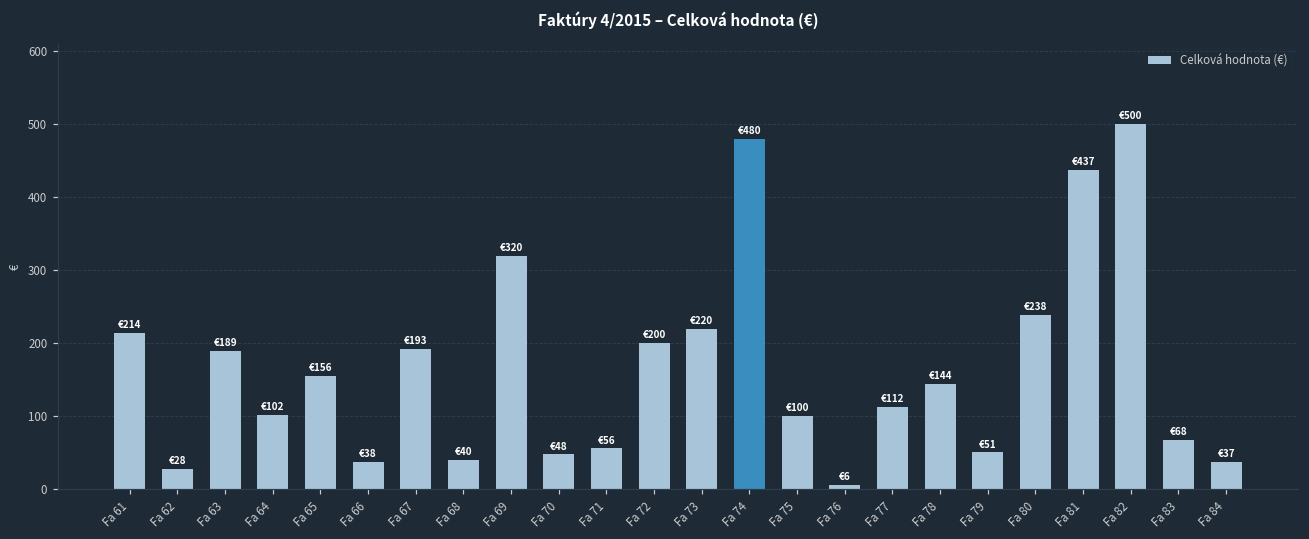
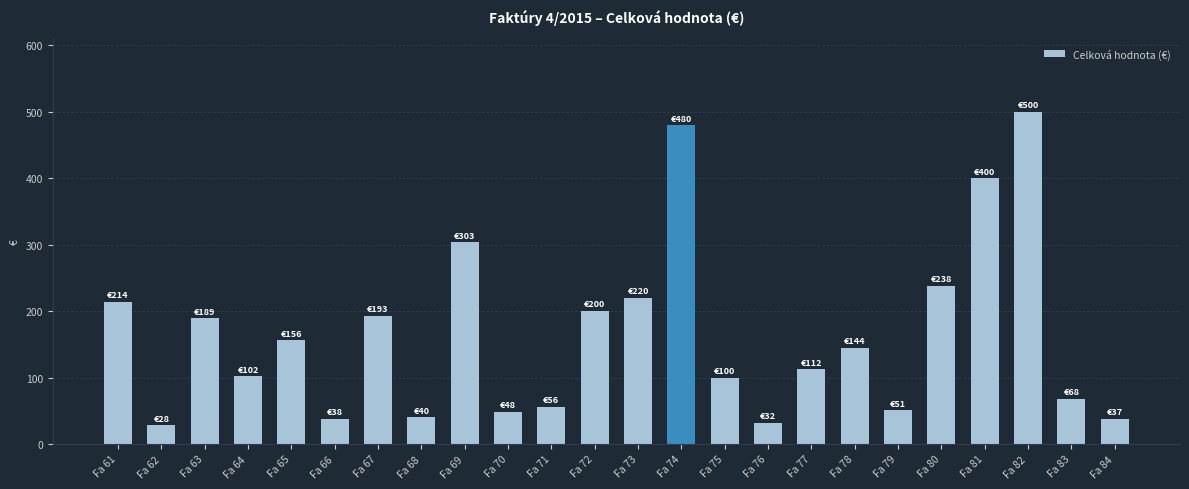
  {
    "Fa 61": "€214",
    "Fa 62": "€28",
    "Fa 63": "€189",
    "Fa 64": "€102",
    "Fa 65": "€156",
    "Fa 66": "€38",
    "Fa 67": "€193",
    "Fa 68": "€40",
-   "Fa 69": "€320",
+   "Fa 69": "€303",
    "Fa 70": "€48",
    "Fa 71": "€56",
    "Fa 72": "€200",
    "Fa 73": "€220",
    "Fa 74": "€480",
    "Fa 75": "€100",
-   "Fa 76": "€6",
+   "Fa 76": "€32",
    "Fa 77": "€112",
    "Fa 78": "€144",
    "Fa 79": "€51",
    "Fa 80": "€238",
-   "Fa 81": "€437",
+   "Fa 81": "€400",
    "Fa 82": "€500",
    "Fa 83": "€68",
    "Fa 84": "€37"
  }
